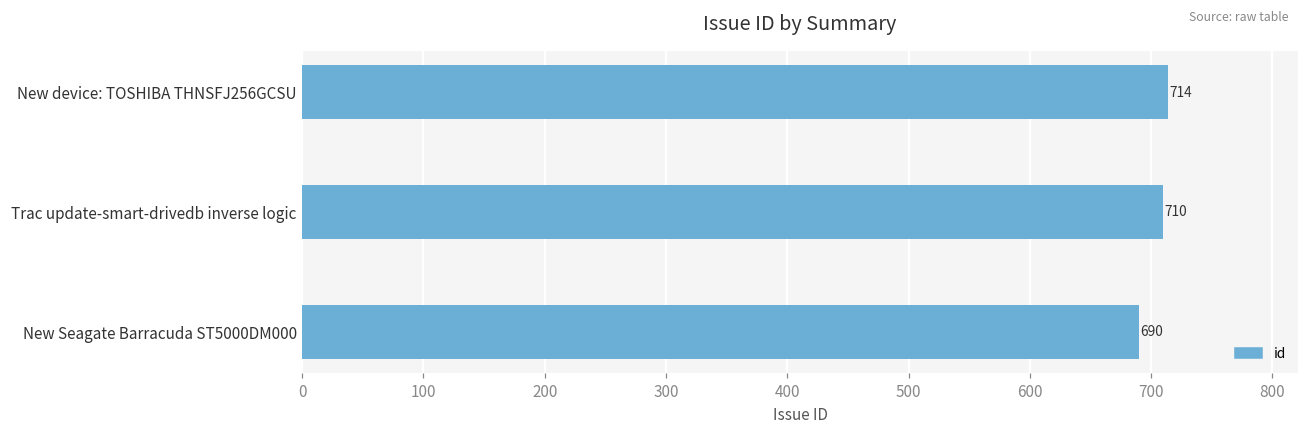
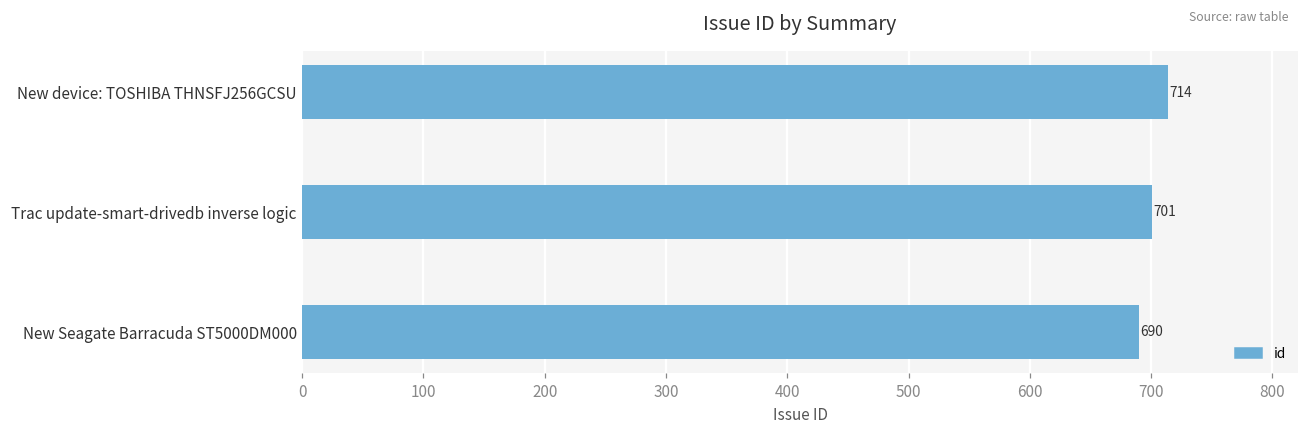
  {
    "New device: TOSHIBA THNSFJ256GCSU": 714,
-   "Trac update-smart-drivedb inverse logic": 710,
+   "Trac update-smart-drivedb inverse logic": 701,
    "New Seagate Barracuda ST5000DM000": 690
  }
